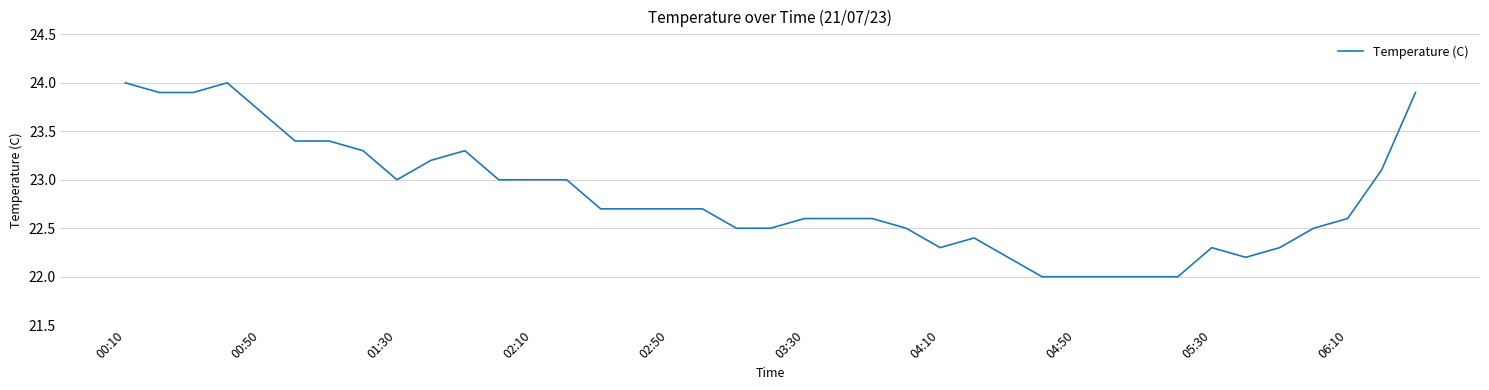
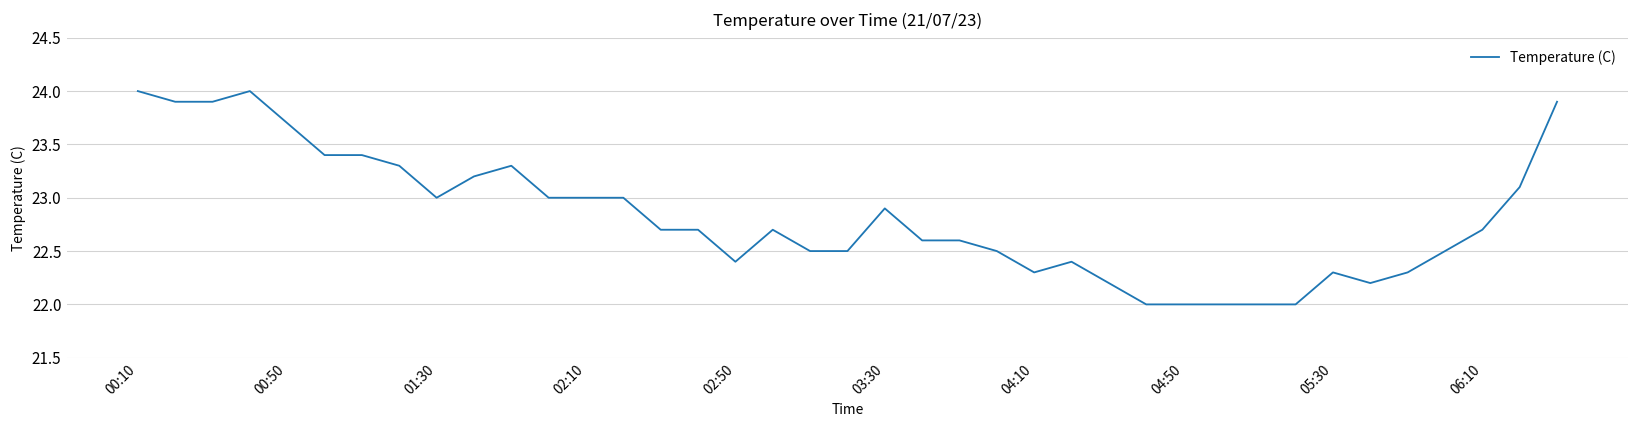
  {
    "00:10": 24.0,
    "00:50": 23.7,
    "01:30": 23.0,
    "02:10": 23.0,
-   "02:50": 22.7,
-   "03:30": 22.6,
+   "02:50": 22.4,
+   "03:30": 22.9,
    "04:10": 22.3,
    "04:50": 22.0,
    "05:30": 22.3,
-   "06:10": 22.6
+   "06:10": 22.7
  }
